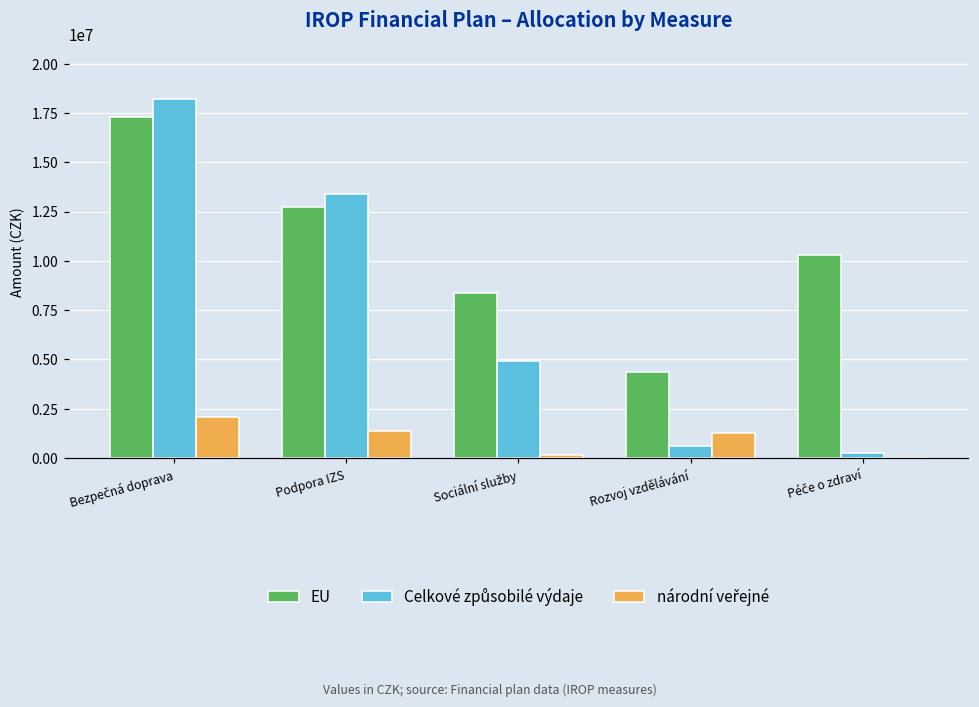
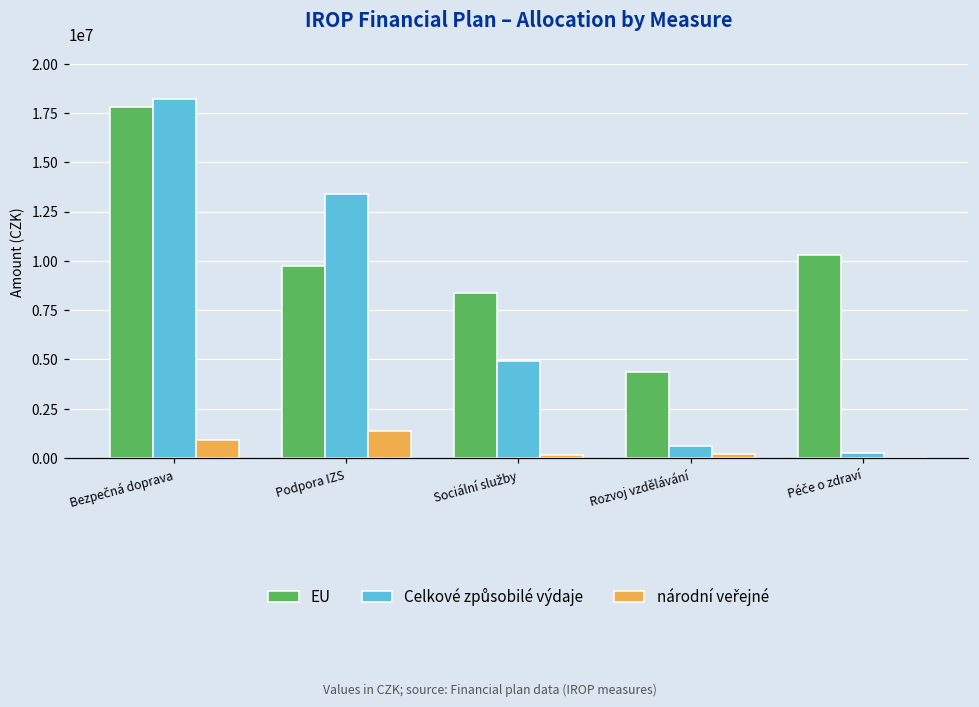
  {
    "EU": {
-     "Bezpečná doprava": 17300000,
-     "Podpora IZS": 12700000,
+     "Bezpečná doprava": 17800000,
+     "Podpora IZS": 9700000,
      "Sociální služby": 8400000,
      "Rozvoj vzdělávání": 4400000,
      "Péče o zdraví": 10300000
    },
    "Celkové způsobilé výdaje": {
      "Bezpečná doprava": 18200000,
      "Podpora IZS": 13400000,
      "Sociální služby": 4900000,
      "Rozvoj vzdělávání": 600000,
      "Péče o zdraví": 300000
    },
    "národní veřejné": {
-     "Bezpečná doprava": 2100000,
+     "Bezpečná doprava": 900000,
      "Podpora IZS": 1400000,
      "Sociální služby": 200000,
-     "Rozvoj vzdělávání": 1300000,
+     "Rozvoj vzdělávání": 200000,
      "Péče o zdraví": 0
    }
  }
